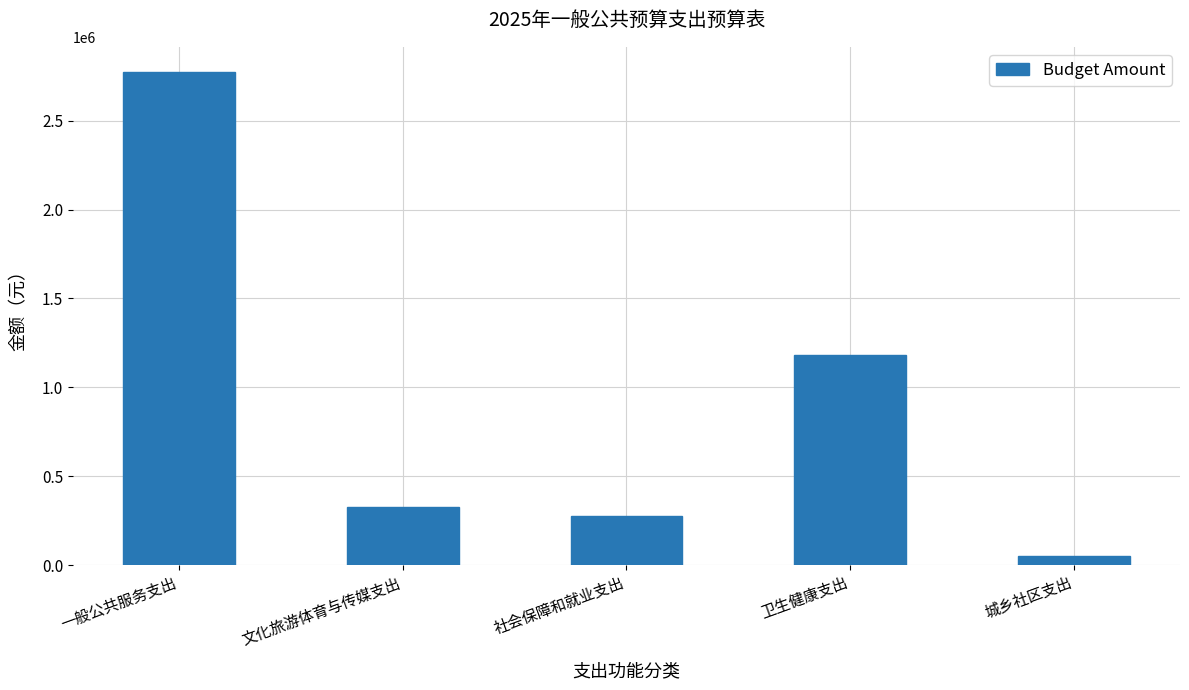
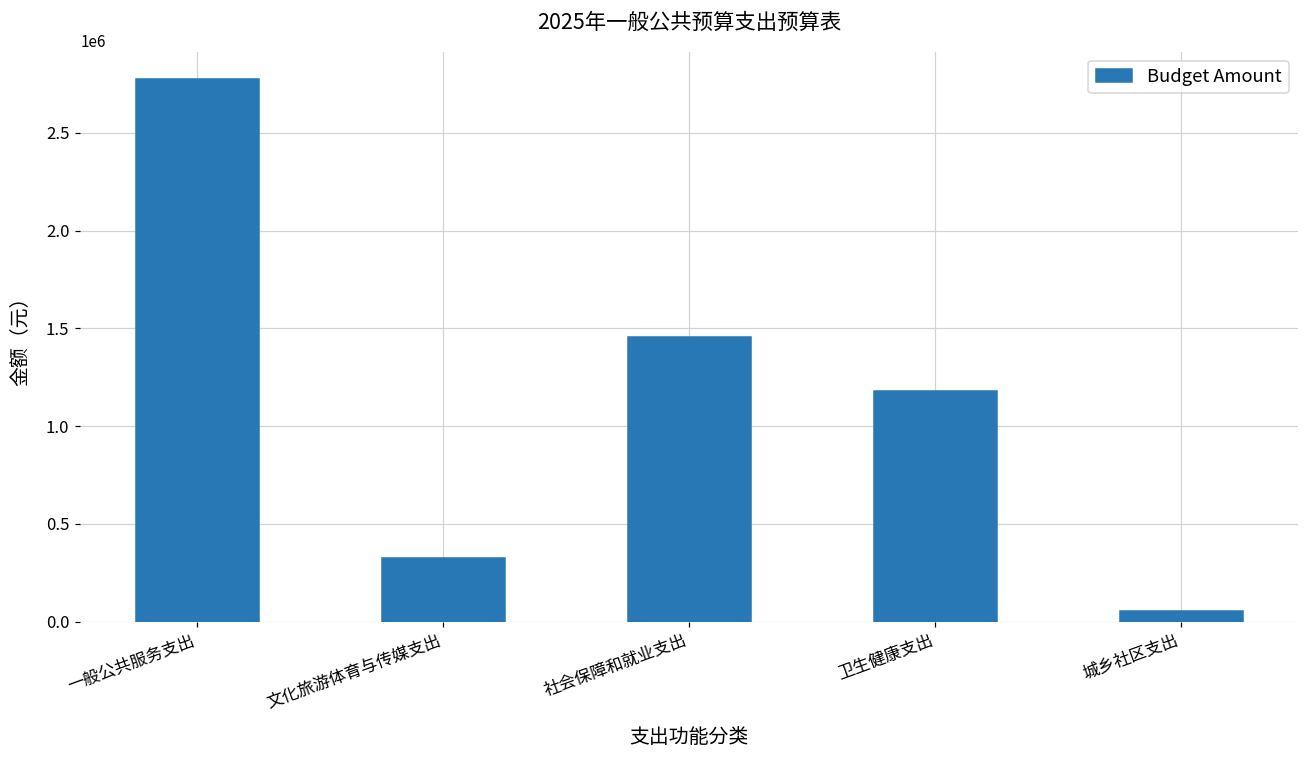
  {
    "一般公共服务支出": 2780000,
    "文化旅游体育与传媒支出": 330000,
-   "社会保障和就业支出": 280000,
+   "社会保障和就业支出": 1450000,
    "卫生健康支出": 1180000,
    "城乡社区支出": 50000
  }
